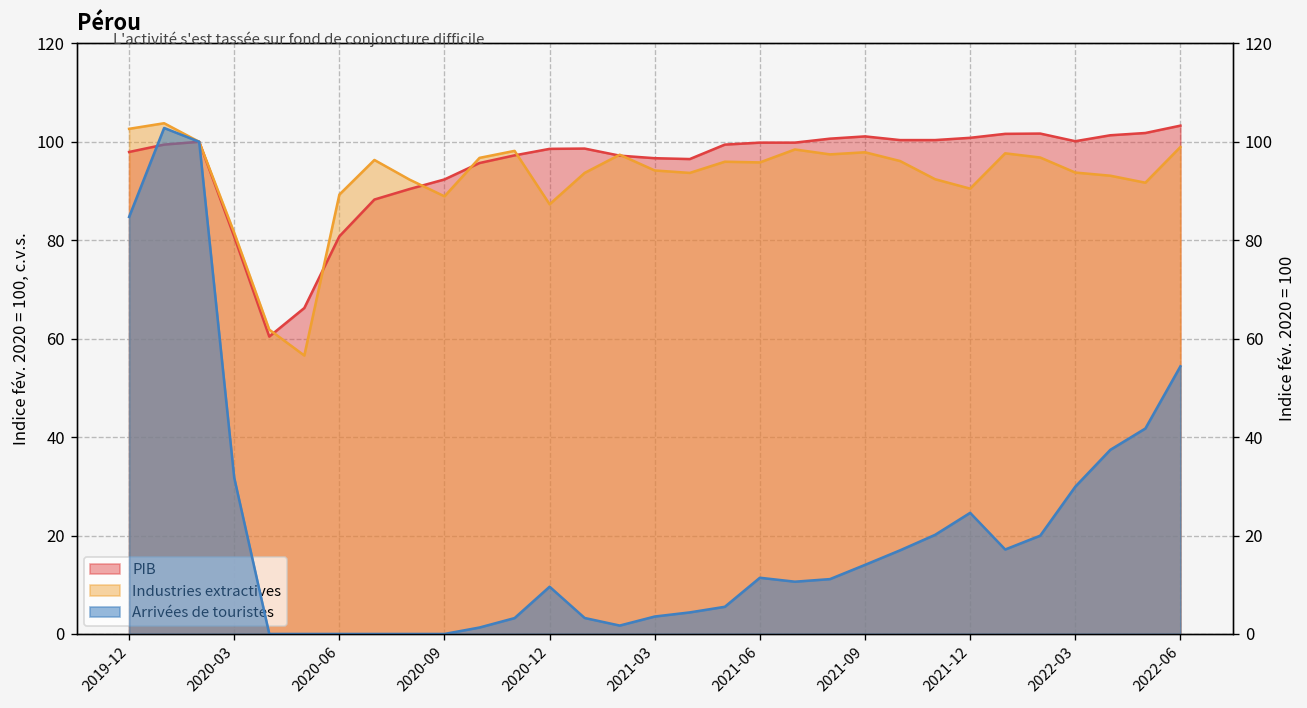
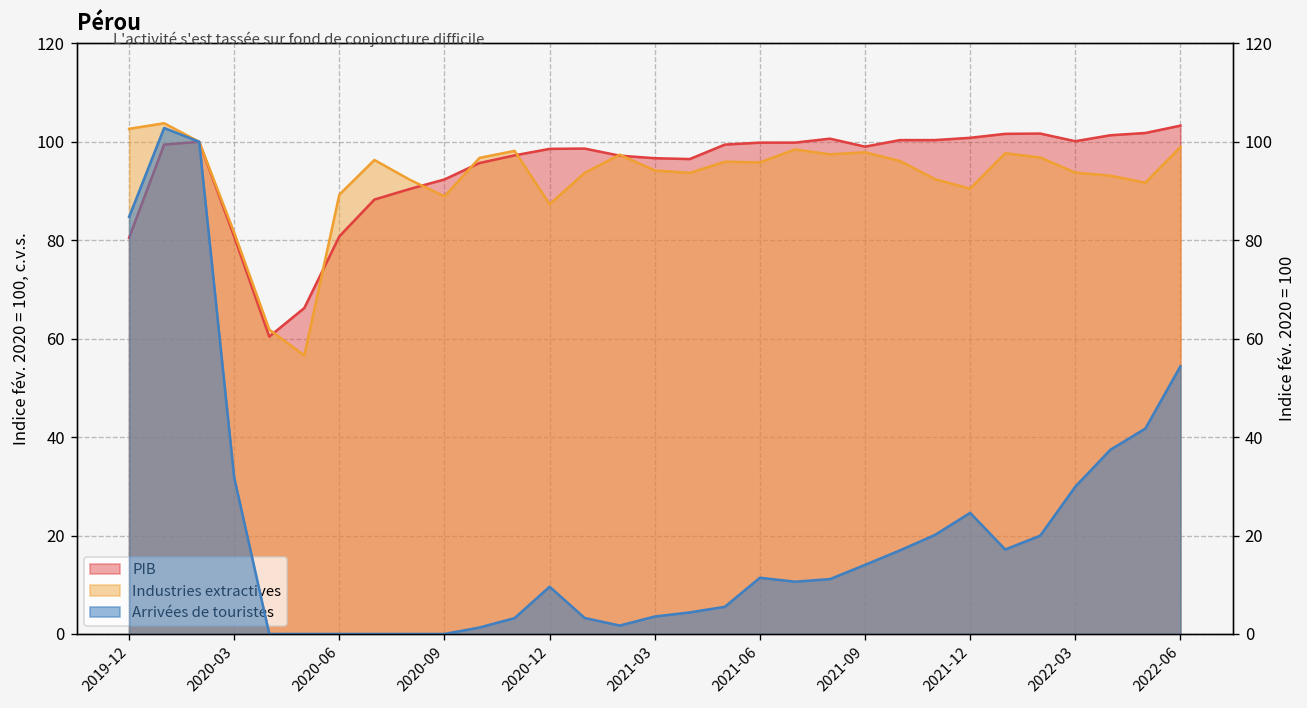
  {
    "PIB": {
-     "2019-12": 98,
+     "2019-12": 80,
      "2020-03": 81,
      "2020-06": 81,
      "2020-09": 92,
      "2020-12": 99,
      "2021-03": 97,
      "2021-06": 100,
-     "2021-09": 101,
+     "2021-09": 99,
      "2021-12": 101,
      "2022-03": 100,
      "2022-06": 103
    },
    "Industries extractives": {
      "2019-12": 103,
      "2020-03": 82,
      "2020-06": 89,
      "2020-09": 89,
      "2020-12": 87,
      "2021-03": 94,
      "2021-06": 96,
      "2021-09": 98,
      "2021-12": 90,
      "2022-03": 94,
      "2022-06": 99
    },
    "Arrivées de touristes": {
      "2019-12": 85,
      "2020-03": 32,
      "2020-06": 0,
      "2020-09": 0,
      "2020-12": 10,
      "2021-03": 4,
      "2021-06": 11,
      "2021-09": 14,
      "2021-12": 25,
      "2022-03": 30,
      "2022-06": 54
    }
  }
